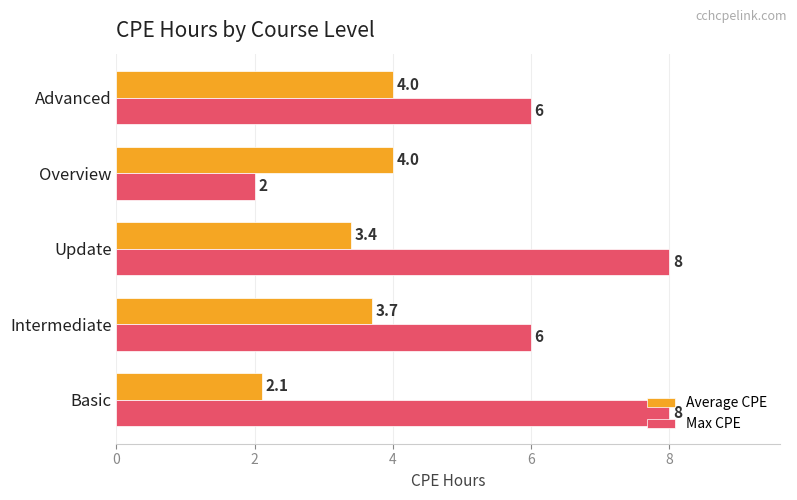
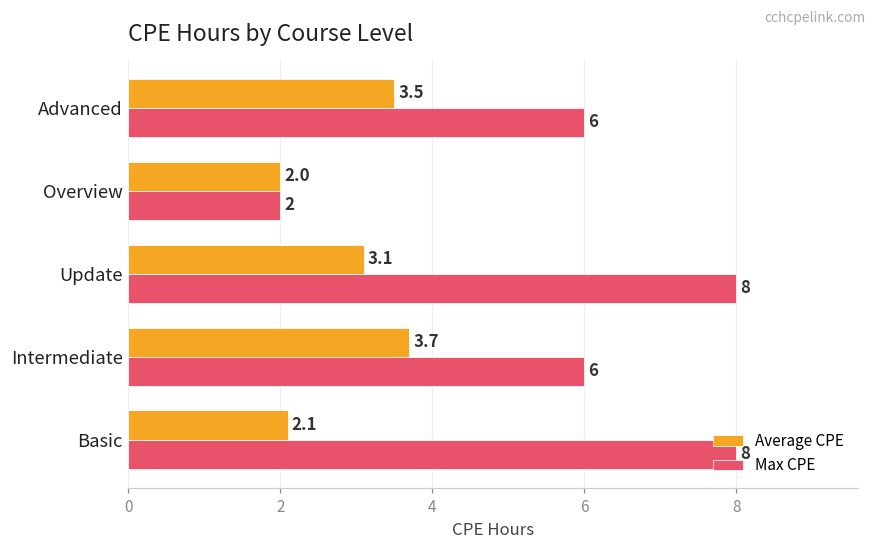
  {
    "Average CPE": {
-     "Advanced": 4.0,
-     "Overview": 4.0,
-     "Update": 3.4,
+     "Advanced": 3.5,
+     "Overview": 2.0,
+     "Update": 3.1,
      "Intermediate": 3.7,
      "Basic": 2.1
    },
    "Max CPE": {
      "Advanced": 6,
      "Overview": 2,
      "Update": 8,
      "Intermediate": 6,
      "Basic": 8
    }
  }
